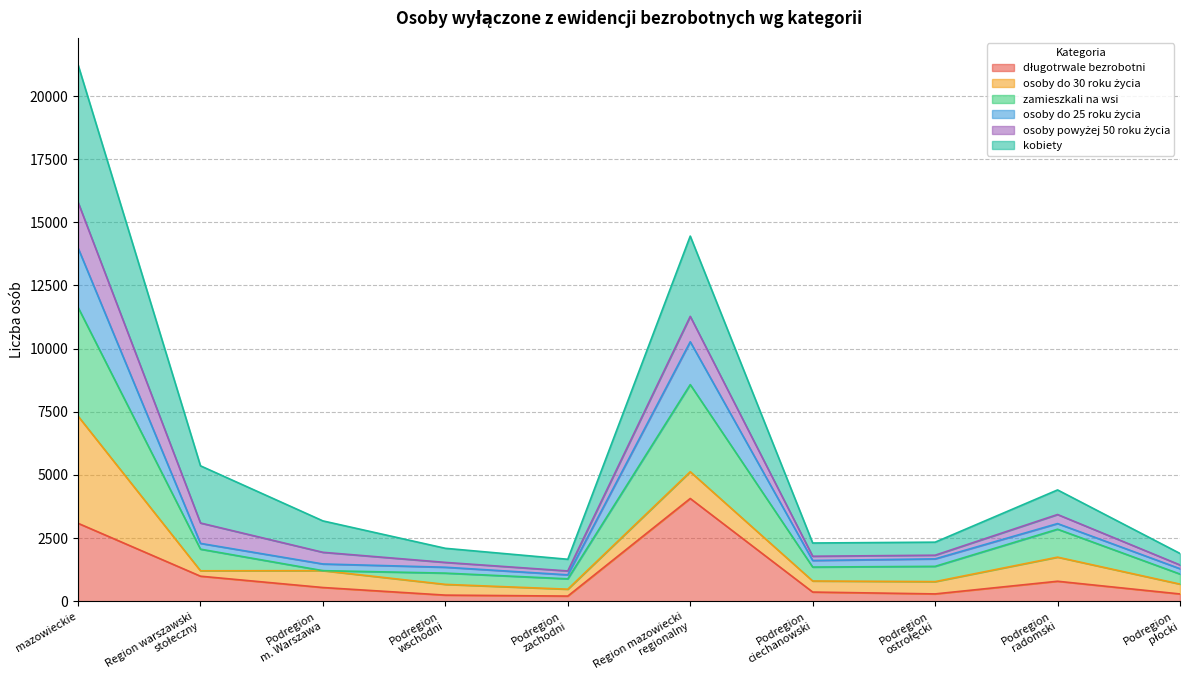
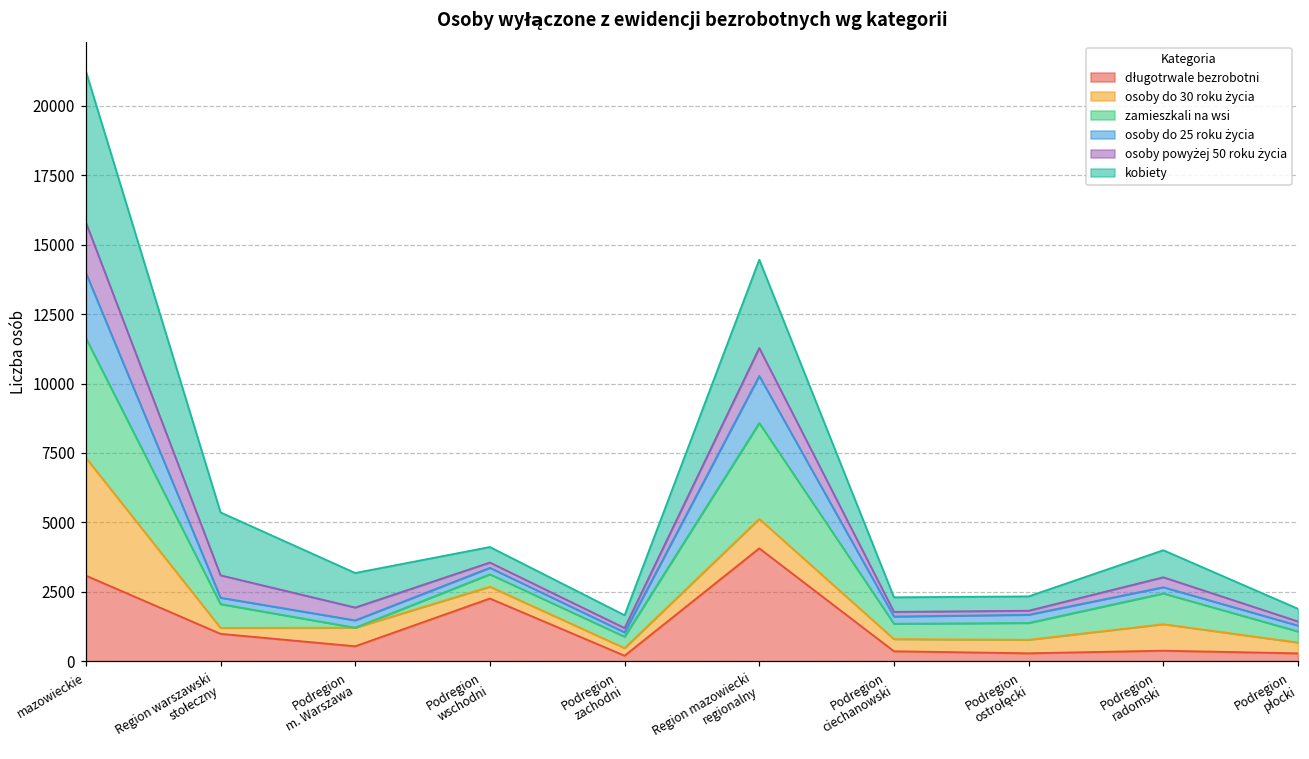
  {
    "długotrwale bezrobotni": {
      "mazowieckie": 3100,
      "Region warszawski stołeczny": 1000,
      "Podregion m. Warszawa": 500,
-     "Podregion wschodni": 200,
+     "Podregion wschodni": 2300,
      "Podregion zachodni": 200,
      "Region mazowiecki regionalny": 4100,
      "Podregion ciechanowski": 400,
      "Podregion ostrołęcki": 300,
-     "Podregion radomski": 800,
+     "Podregion radomski": 400,
      "Podregion płocki": 300
    },
    "osoby do 30 roku życia": {
      "mazowieckie": 4200,
      "Region warszawski stołeczny": 200,
      "Podregion wschodni": 400,
      "Podregion zachodni": 300,
      "Region mazowiecki regionalny": 1100,
      "Podregion ciechanowski": 400,
      "Podregion ostrołęcki": 500,
      "Podregion radomski": 1000,
      "Podregion płocki": 400
    },
    "osoby do 25 roku życia": {
      "mazowieckie": 2400,
      "Region warszawski stołeczny": 200,
      "Podregion m. Warszawa": 300,
      "Podregion wschodni": 200,
      "Podregion zachodni": 200,
      "Region mazowiecki regionalny": 1700,
      "Podregion ciechanowski": 300,
      "Podregion ostrołęcki": 300,
      "Podregion radomski": 200,
      "Podregion płocki": 200
    },
    "osoby powyżej 50 roku życia": {
      "mazowieckie": 1800,
      "Region warszawski stołeczny": 800,
      "Podregion m. Warszawa": 500,
      "Podregion wschodni": 200,
      "Podregion zachodni": 200,
      "Region mazowiecki regionalny": 1000,
      "Podregion ciechanowski": 200,
      "Podregion ostrołęcki": 100,
      "Podregion radomski": 400,
      "Podregion płocki": 100
    }
  }
